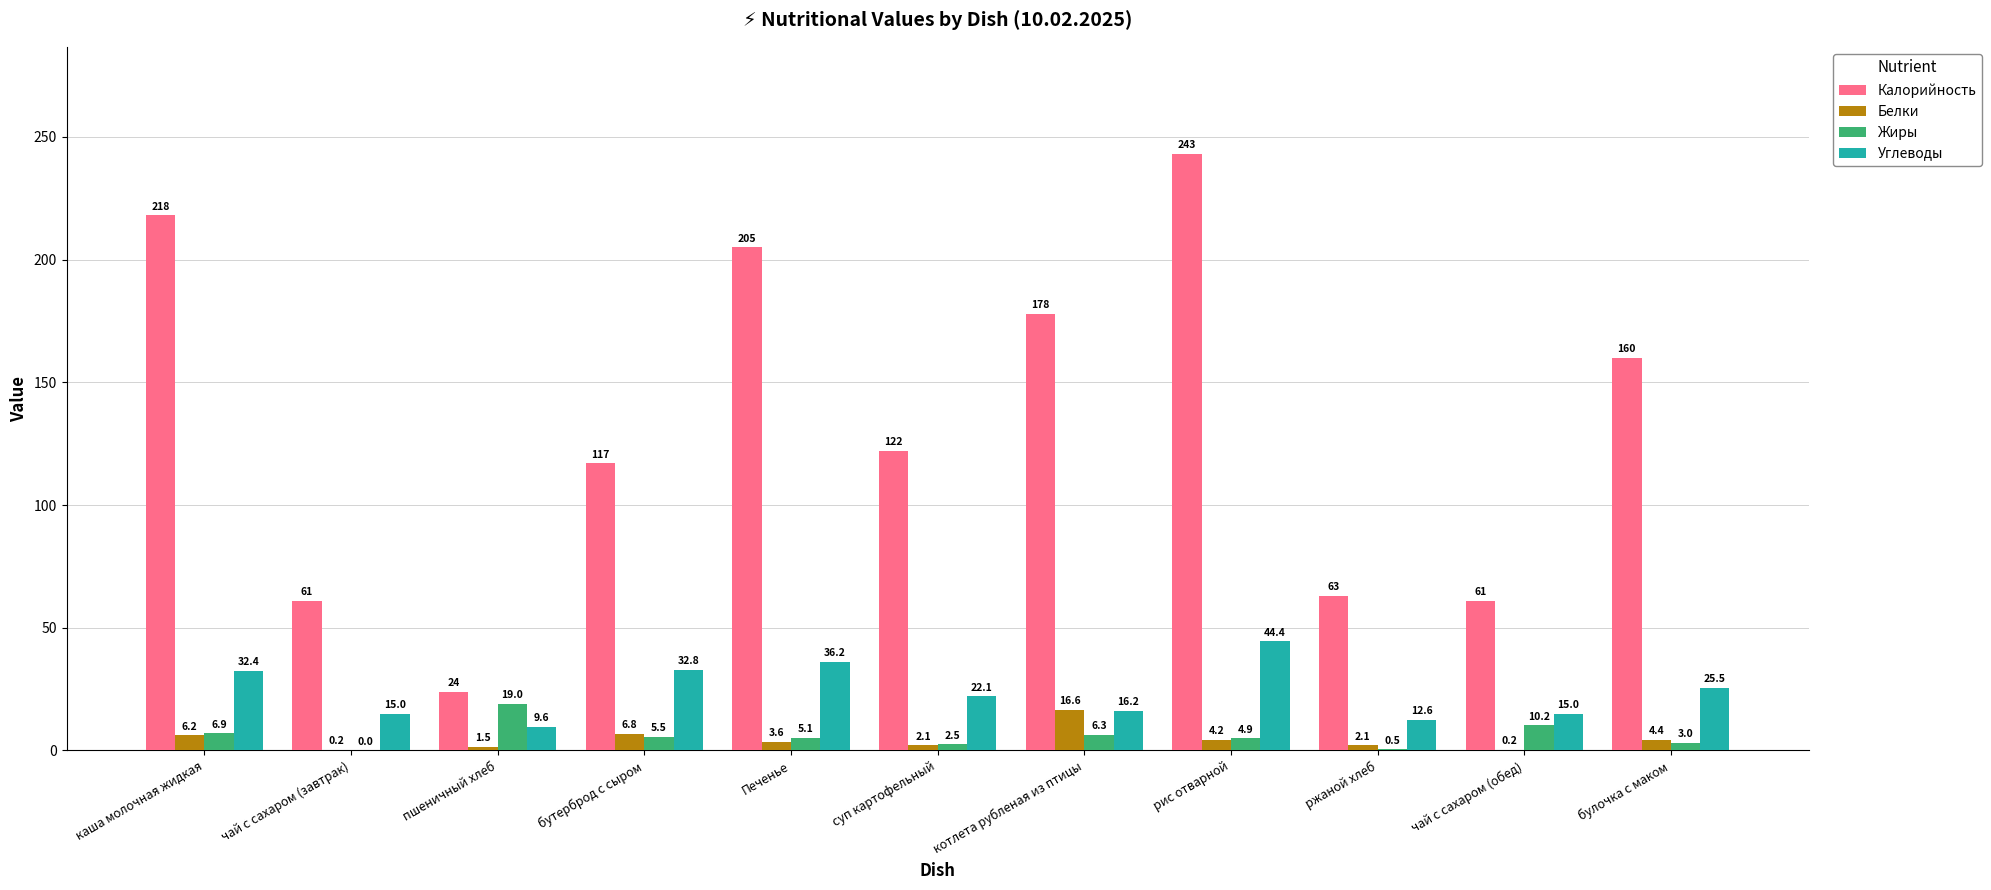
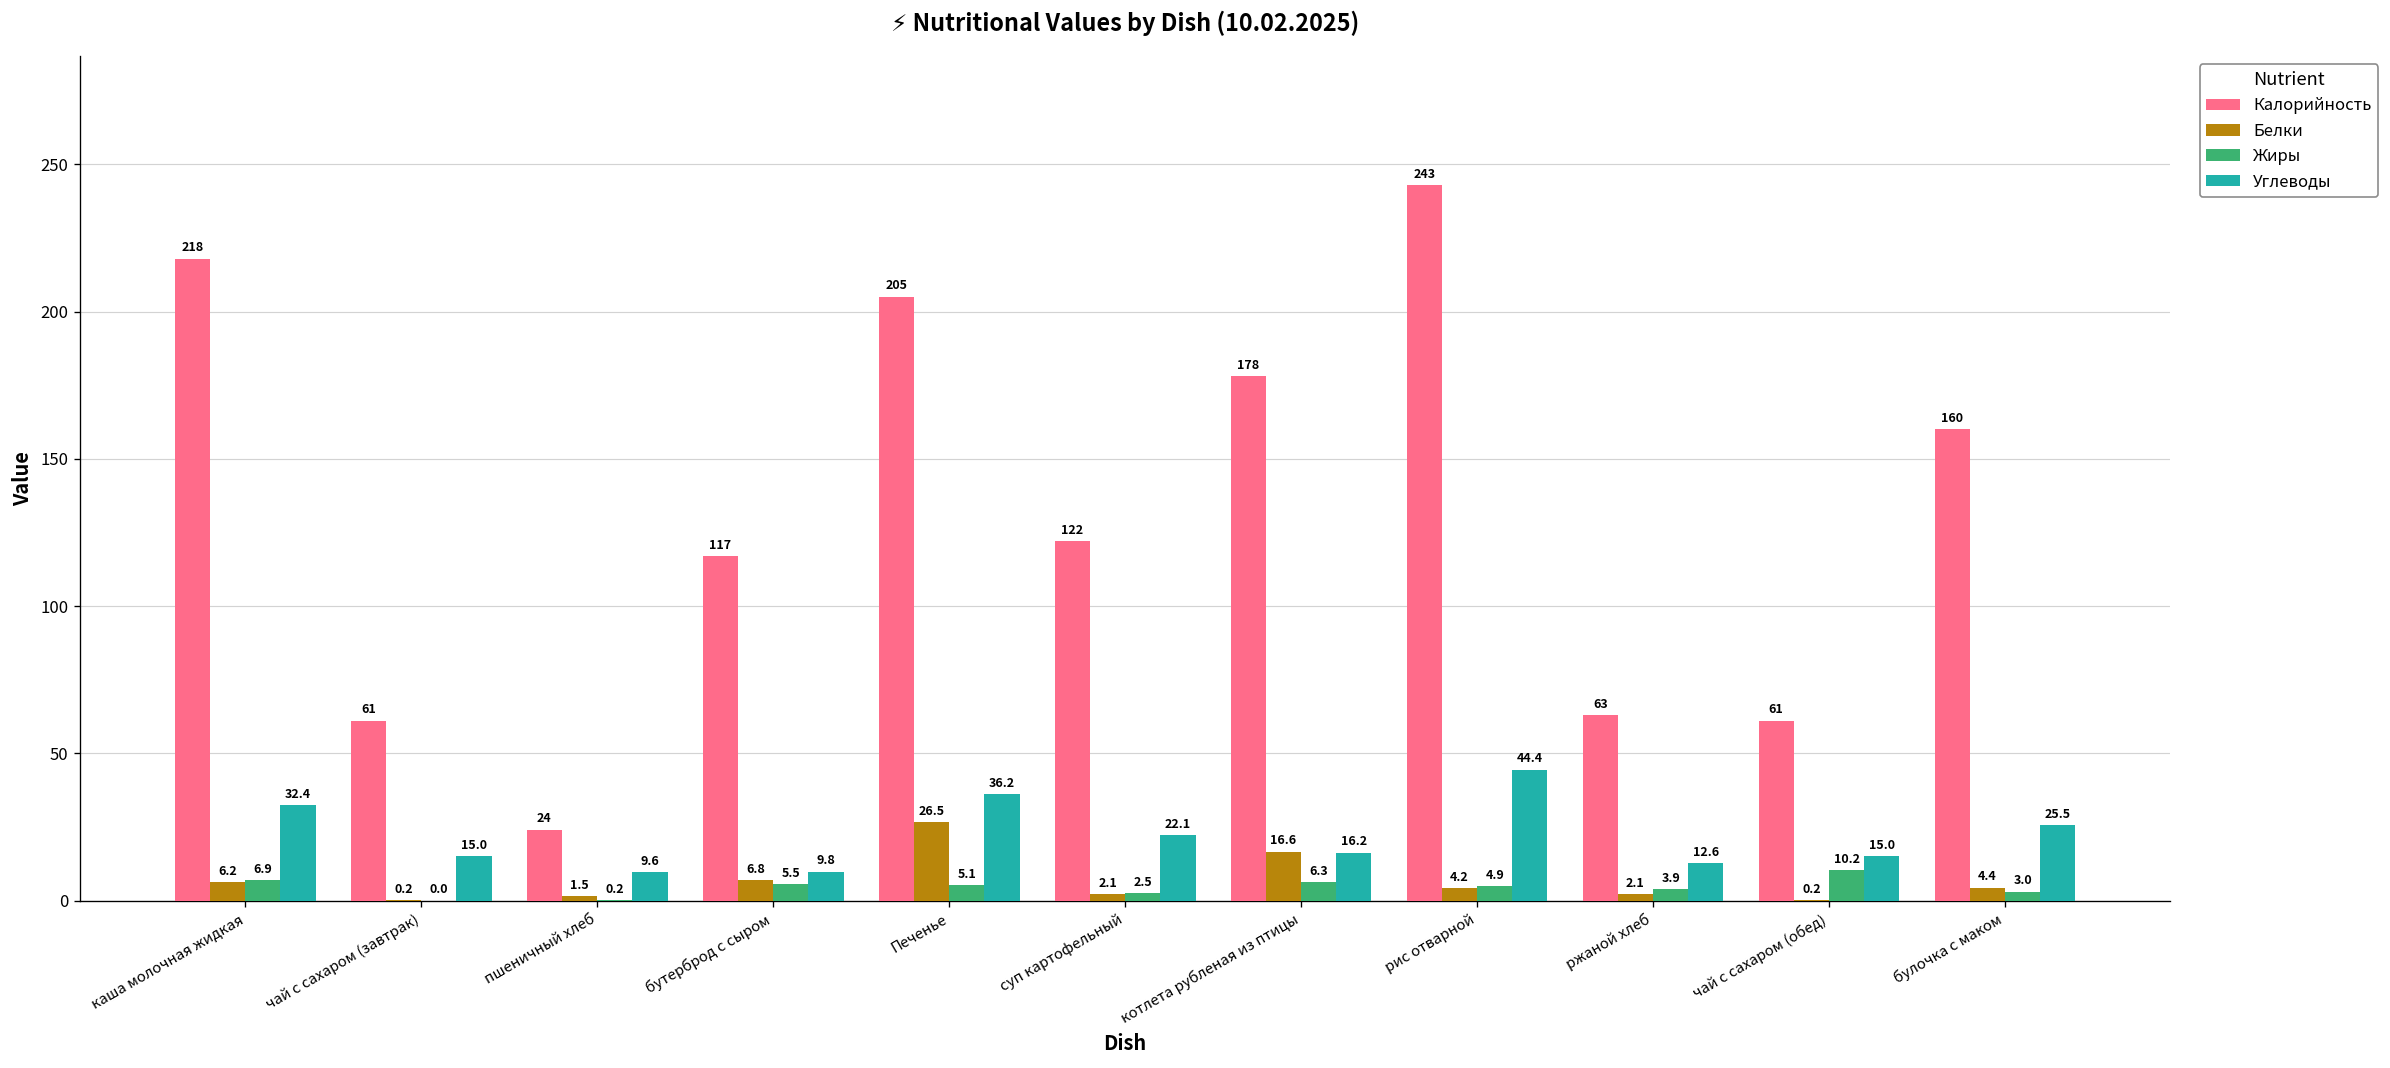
  {
    "Калорийность": {
      "каша молочная жидкая": 218,
      "чай с сахаром (завтрак)": 61,
      "пшеничный хлеб": 24,
      "бутерброд с сыром": 117,
      "Печенье": 205,
      "суп картофельный": 122,
      "котлета рубленая из птицы": 178,
      "рис отварной": 243,
      "ржаной хлеб": 63,
      "чай с сахаром (обед)": 61,
      "булочка с маком": 160
    },
    "Белки": {
      "каша молочная жидкая": 6.2,
      "чай с сахаром (завтрак)": 0.2,
      "пшеничный хлеб": 1.5,
      "бутерброд с сыром": 6.8,
-     "Печенье": 3.6,
+     "Печенье": 26.5,
      "суп картофельный": 2.1,
      "котлета рубленая из птицы": 16.6,
      "рис отварной": 4.2,
      "ржаной хлеб": 2.1,
      "чай с сахаром (обед)": 0.2,
      "булочка с маком": 4.4
    },
    "Жиры": {
      "каша молочная жидкая": 6.9,
      "чай с сахаром (завтрак)": 0.0,
-     "пшеничный хлеб": 19.0,
+     "пшеничный хлеб": 0.2,
      "бутерброд с сыром": 5.5,
      "Печенье": 5.1,
      "суп картофельный": 2.5,
      "котлета рубленая из птицы": 6.3,
      "рис отварной": 4.9,
-     "ржаной хлеб": 0.5,
+     "ржаной хлеб": 3.9,
      "чай с сахаром (обед)": 10.2,
      "булочка с маком": 3.0
    },
    "Углеводы": {
      "каша молочная жидкая": 32.4,
      "чай с сахаром (завтрак)": 15.0,
      "пшеничный хлеб": 9.6,
-     "бутерброд с сыром": 32.8,
+     "бутерброд с сыром": 9.8,
      "Печенье": 36.2,
      "суп картофельный": 22.1,
      "котлета рубленая из птицы": 16.2,
      "рис отварной": 44.4,
      "ржаной хлеб": 12.6,
      "чай с сахаром (обед)": 15.0,
      "булочка с маком": 25.5
    }
  }
